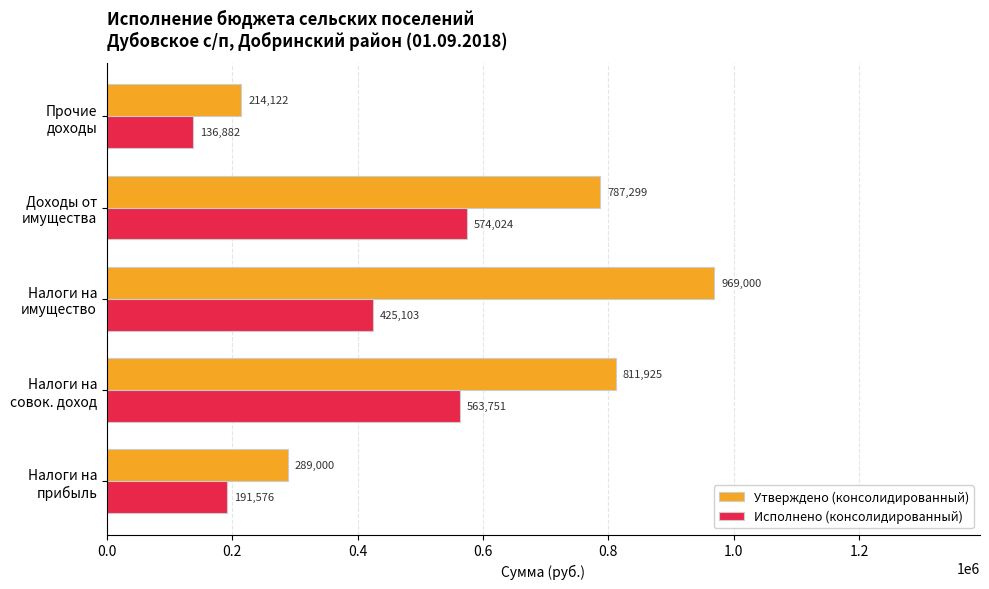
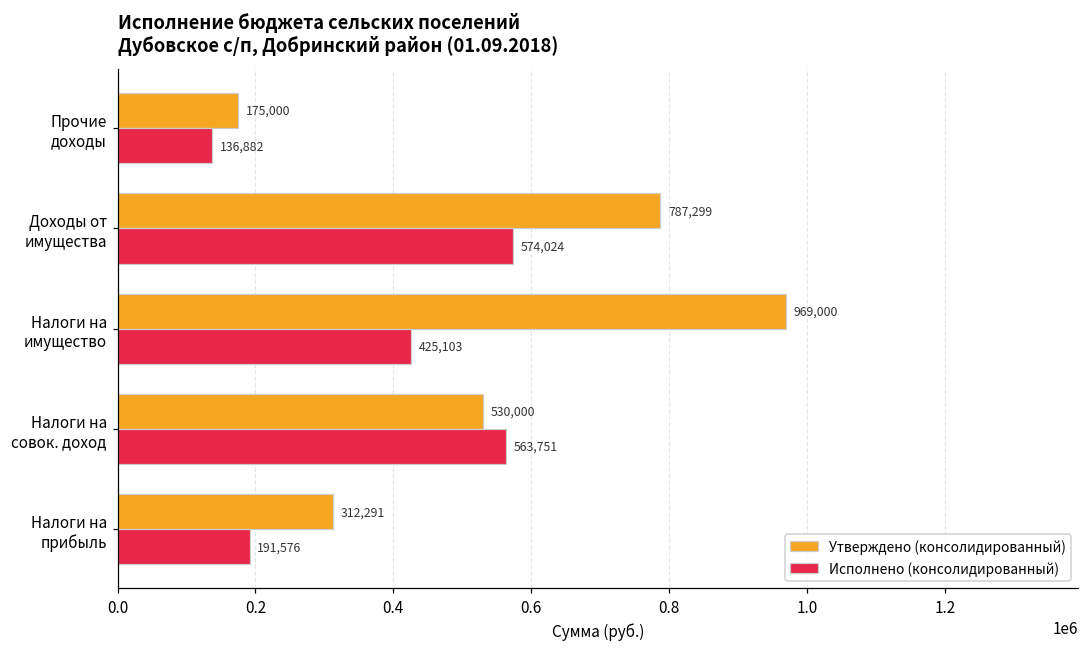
  {
    "Утверждено (консолидированный)": {
-     "Прочие доходы": "214,122",
+     "Прочие доходы": "175,000",
      "Доходы от имущества": "787,299",
      "Налоги на имущество": "969,000",
-     "Налоги на совок. доход": "811,925",
-     "Налоги на прибыль": "289,000"
+     "Налоги на совок. доход": "530,000",
+     "Налоги на прибыль": "312,291"
    },
    "Исполнено (консолидированный)": {
      "Прочие доходы": "136,882",
      "Доходы от имущества": "574,024",
      "Налоги на имущество": "425,103",
      "Налоги на совок. доход": "563,751",
      "Налоги на прибыль": "191,576"
    }
  }
